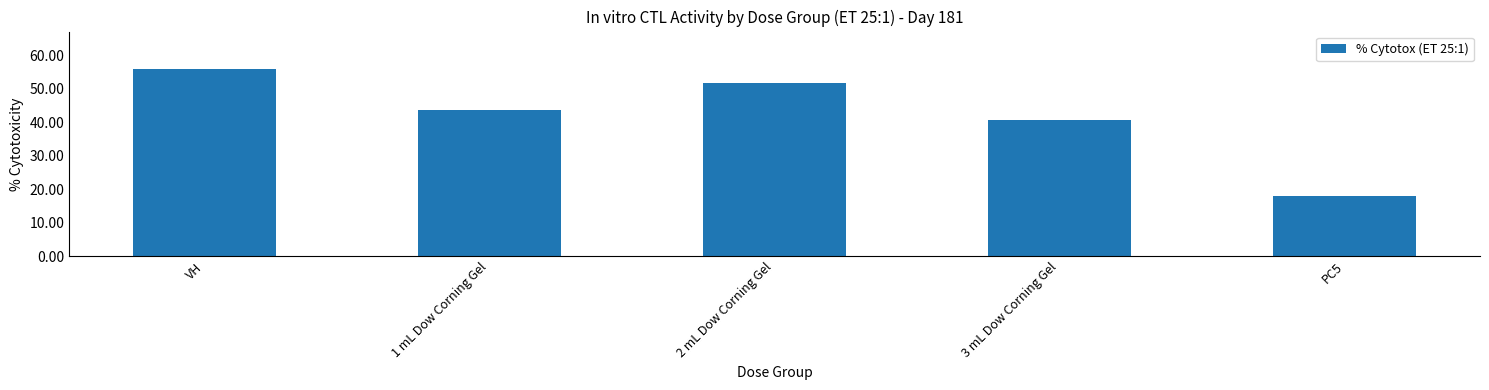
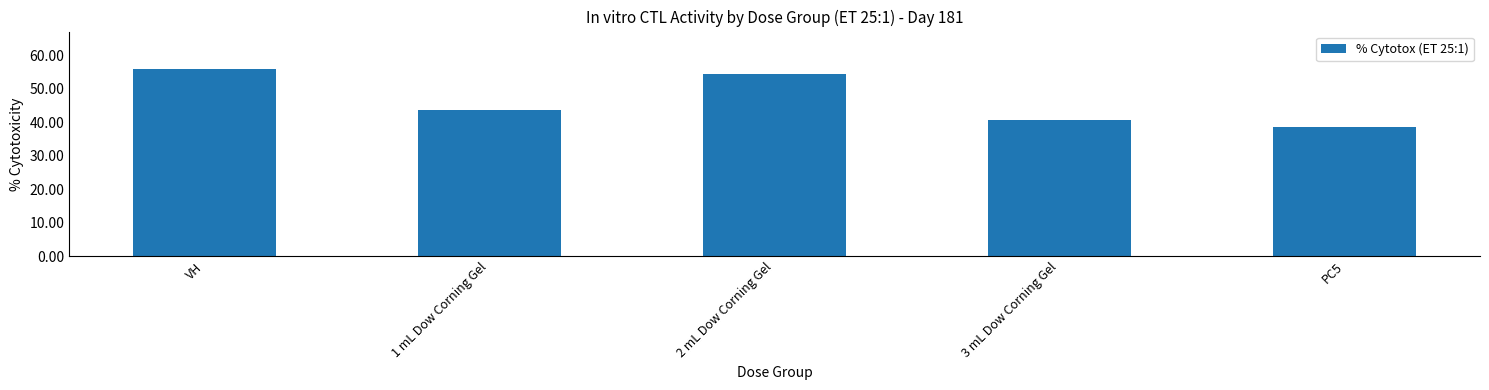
  {
    "VH": 56,
    "1 mL Dow Corning Gel": 44,
-   "2 mL Dow Corning Gel": 52,
+   "2 mL Dow Corning Gel": 54,
    "3 mL Dow Corning Gel": 41,
-   "PC5": 18
+   "PC5": 39
  }
